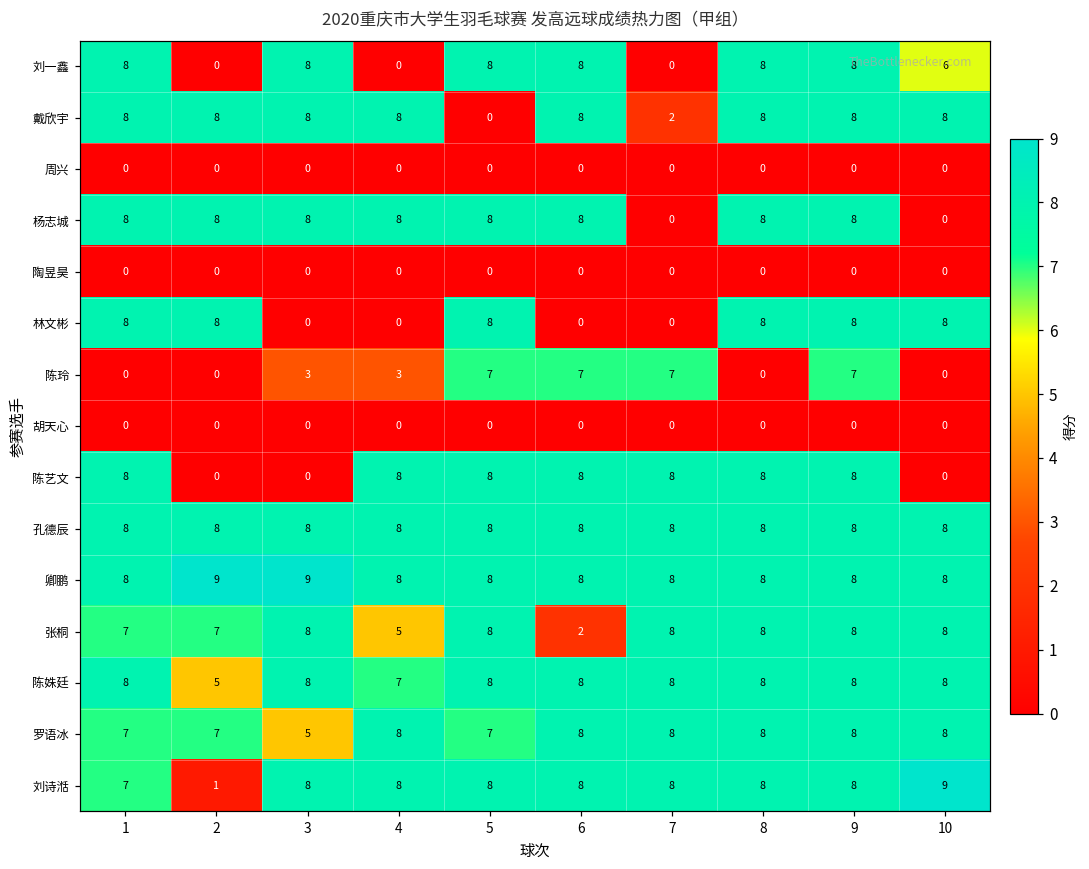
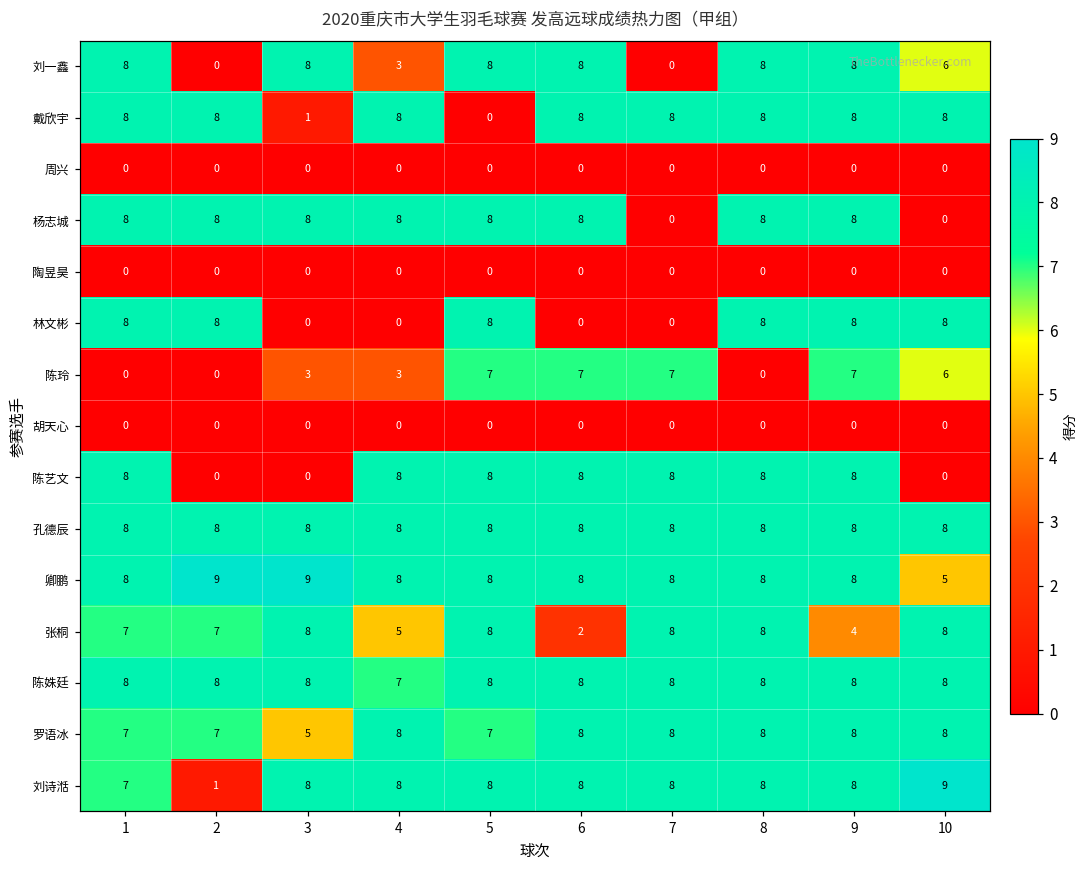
  {
    "刘一鑫": {
      "1": 8,
      "2": 0,
      "3": 8,
-     "4": 0,
+     "4": 3,
      "5": 8,
      "6": 8,
      "7": 0,
      "8": 8
    },
    "戴欣宇": {
      "1": 8,
      "2": 8,
-     "3": 8,
+     "3": 1,
      "4": 8,
      "5": 0,
      "6": 8,
-     "7": 2,
+     "7": 8,
      "8": 8,
      "9": 8,
      "10": 8
    },
    "周兴": {
      "1": 0,
      "2": 0,
      "3": 0,
      "4": 0,
      "5": 0,
      "6": 0,
      "7": 0,
      "8": 0,
      "9": 0,
      "10": 0
    },
    "杨志城": {
      "1": 8,
      "2": 8,
      "3": 8,
      "4": 8,
      "5": 8,
      "6": 8,
      "7": 0,
      "8": 8,
      "9": 8,
      "10": 0
    },
    "陶昱昊": {
      "1": 0,
      "2": 0,
      "3": 0,
      "4": 0,
      "5": 0,
      "6": 0,
      "7": 0,
      "8": 0,
      "9": 0,
      "10": 0
    },
    "林文彬": {
      "1": 8,
      "2": 8,
      "3": 0,
      "4": 0,
      "5": 8,
      "6": 0,
      "7": 0,
      "8": 8,
      "9": 8,
      "10": 8
    },
    "陈玲": {
      "1": 0,
      "2": 0,
      "3": 3,
      "4": 3,
      "5": 7,
      "6": 7,
      "7": 7,
      "8": 0,
      "9": 7,
-     "10": 0
+     "10": 6
    },
    "胡天心": {
      "1": 0,
      "2": 0,
      "3": 0,
      "4": 0,
      "5": 0,
      "6": 0,
      "7": 0,
      "8": 0,
      "9": 0,
      "10": 0
    },
    "陈艺文": {
      "1": 8,
      "2": 0,
      "3": 0,
      "4": 8,
      "5": 8,
      "6": 8,
      "7": 8,
      "8": 8,
      "9": 8,
      "10": 0
    },
    "孔德辰": {
      "1": 8,
      "2": 8,
      "3": 8,
      "4": 8,
      "5": 8,
      "6": 8,
      "7": 8,
      "8": 8,
      "9": 8,
      "10": 8
    },
    "卿鹏": {
      "1": 8,
      "2": 9,
      "3": 9,
      "4": 8,
      "5": 8,
      "6": 8,
      "7": 8,
      "8": 8,
      "9": 8,
-     "10": 8
+     "10": 5
    },
    "张桐": {
      "1": 7,
      "2": 7,
      "3": 8,
      "4": 5,
      "5": 8,
      "6": 2,
      "7": 8,
      "8": 8,
-     "9": 8,
+     "9": 4,
      "10": 8
    },
    "陈姝廷": {
      "1": 8,
-     "2": 5,
+     "2": 8,
      "3": 8,
      "4": 7,
      "5": 8,
      "6": 8,
      "7": 8,
      "8": 8,
      "9": 8,
      "10": 8
    },
    "罗语冰": {
      "1": 7,
      "2": 7,
      "3": 5,
      "4": 8,
      "5": 7,
      "6": 8,
      "7": 8,
      "8": 8,
      "9": 8,
      "10": 8
    },
    "刘诗湉": {
      "1": 7,
      "2": 1,
      "3": 8,
      "4": 8,
      "5": 8,
      "6": 8,
      "7": 8,
      "8": 8,
      "9": 8,
      "10": 9
    }
  }
